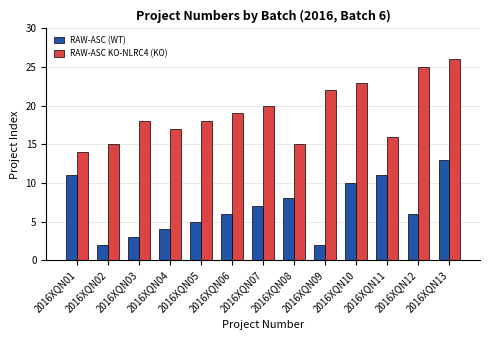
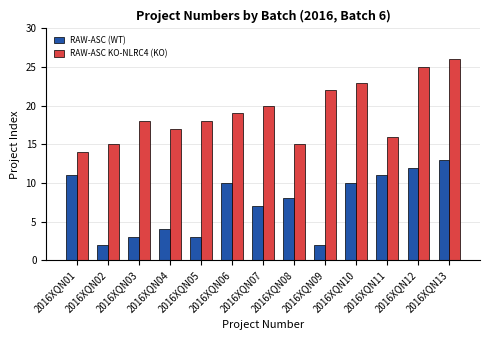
  {
    "RAW-ASC (WT)": {
      "2016XQN01": 11,
      "2016XQN02": 2,
      "2016XQN03": 3,
      "2016XQN04": 4,
-     "2016XQN05": 5,
-     "2016XQN06": 6,
+     "2016XQN05": 3,
+     "2016XQN06": 10,
      "2016XQN07": 7,
      "2016XQN08": 8,
      "2016XQN09": 2,
      "2016XQN10": 10,
      "2016XQN11": 11,
-     "2016XQN12": 6,
+     "2016XQN12": 12,
      "2016XQN13": 13
    },
    "RAW-ASC KO-NLRC4 (KO)": {
      "2016XQN01": 14,
      "2016XQN02": 15,
      "2016XQN03": 18,
      "2016XQN04": 17,
      "2016XQN05": 18,
      "2016XQN06": 19,
      "2016XQN07": 20,
      "2016XQN08": 15,
      "2016XQN09": 22,
      "2016XQN10": 23,
      "2016XQN11": 16,
      "2016XQN12": 25,
      "2016XQN13": 26
    }
  }
